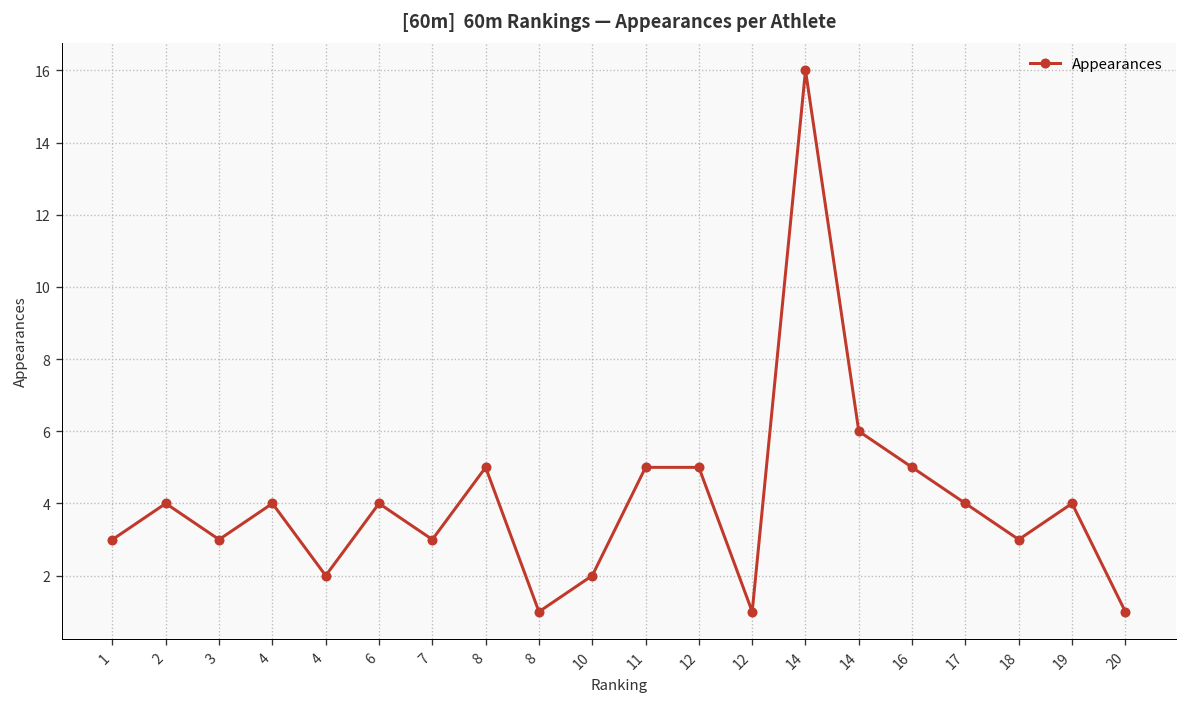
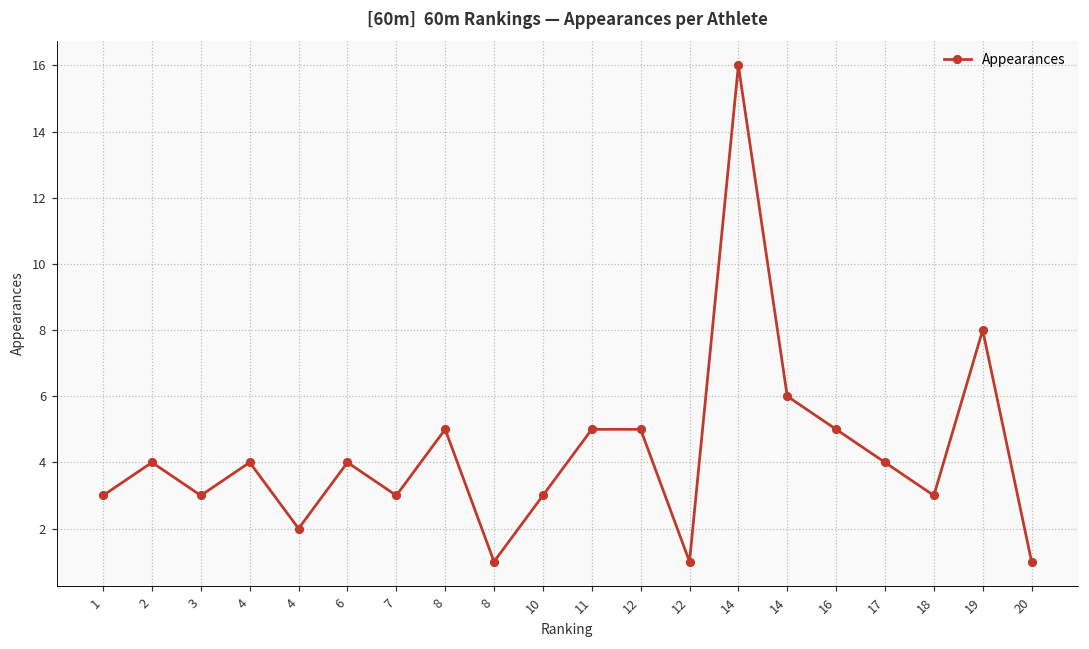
  {
    "1": 3,
    "2": 4,
    "3": 3,
    "6": 4,
    "7": 3,
-   "10": 2,
+   "10": 3,
    "11": 5,
    "16": 5,
    "17": 4,
    "18": 3,
-   "19": 4,
+   "19": 8,
    "20": 1
  }
